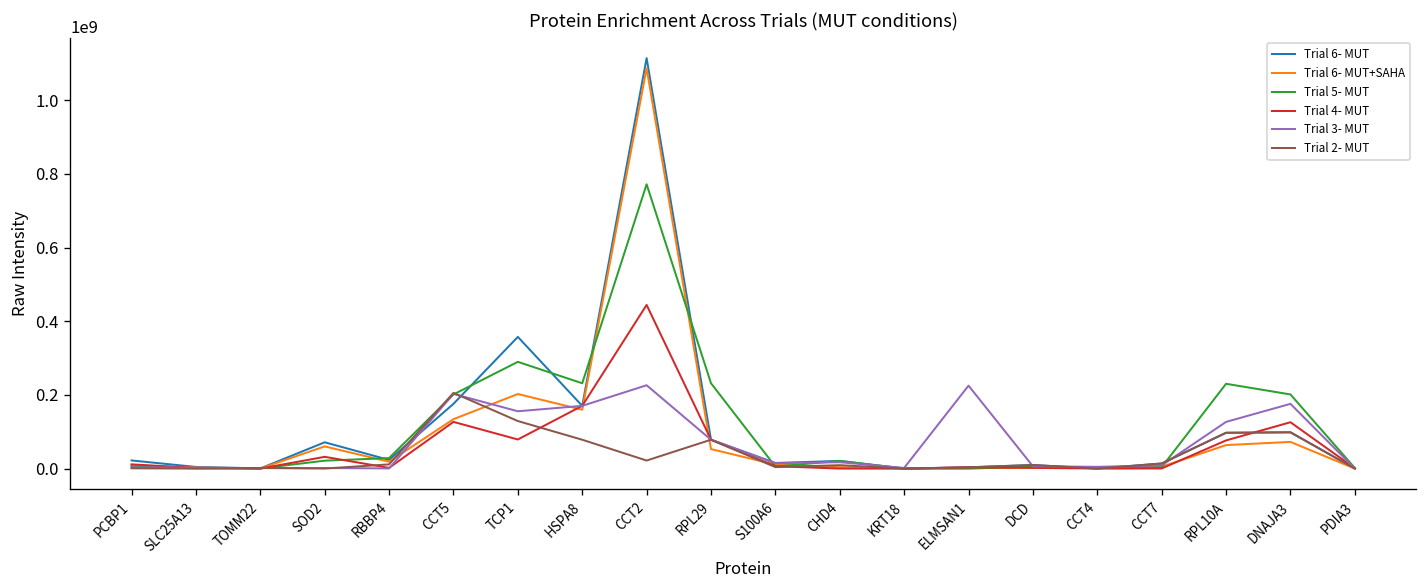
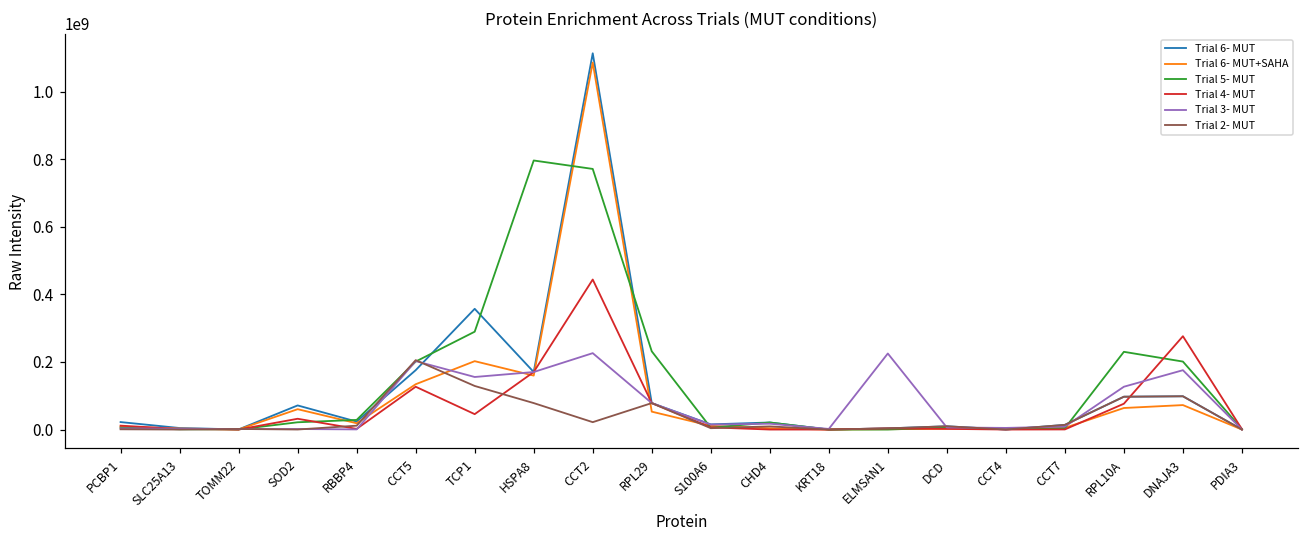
  {
    "Trial 6- MUT": {
      "PCBP1": 20000000,
      "SOD2": 70000000,
      "CCT5": 180000000,
      "TCP1": 360000000,
      "CCT2": 1110000000
    },
    "Trial 6- MUT+SAHA": {
      "SOD2": 60000000,
      "TCP1": 200000000,
      "HSPA8": 160000000,
      "CCT2": 1090000000,
      "RPL29": 50000000,
      "RPL10A": 60000000,
      "DNAJA3": 70000000
    },
    "Trial 5- MUT": {
      "SOD2": 20000000,
      "TCP1": 290000000,
-     "HSPA8": 230000000,
+     "HSPA8": 800000000,
      "CCT2": 770000000,
      "RPL29": 230000000,
      "RPL10A": 230000000,
      "DNAJA3": 200000000
    },
    "Trial 4- MUT": {
      "SOD2": 30000000,
-     "TCP1": 80000000,
+     "TCP1": 50000000,
      "CCT2": 440000000,
      "RPL10A": 80000000,
-     "DNAJA3": 130000000
+     "DNAJA3": 280000000
    },
    "Trial 3- MUT": {
      "TCP1": 160000000,
      "CCT2": 230000000,
      "ELMSAN1": 230000000,
      "RPL10A": 130000000,
      "DNAJA3": 180000000
    },
    "Trial 2- MUT": {
      "TCP1": 130000000,
      "HSPA8": 80000000,
      "CCT2": 20000000
    }
  }
